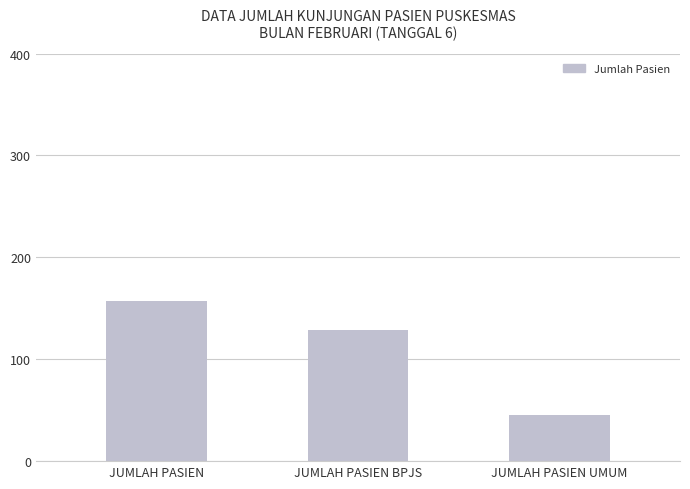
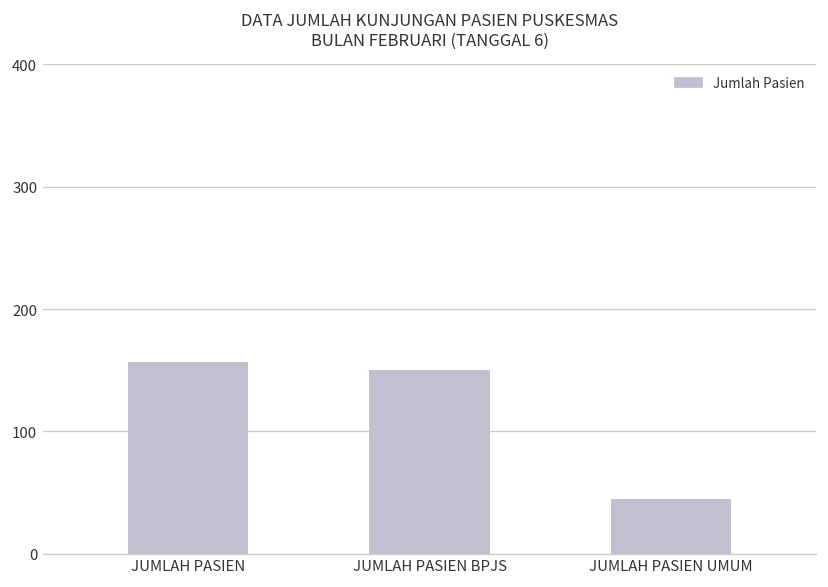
  {
    "JUMLAH PASIEN": 157,
-   "JUMLAH PASIEN BPJS": 129,
+   "JUMLAH PASIEN BPJS": 150,
    "JUMLAH PASIEN UMUM": 45
  }
